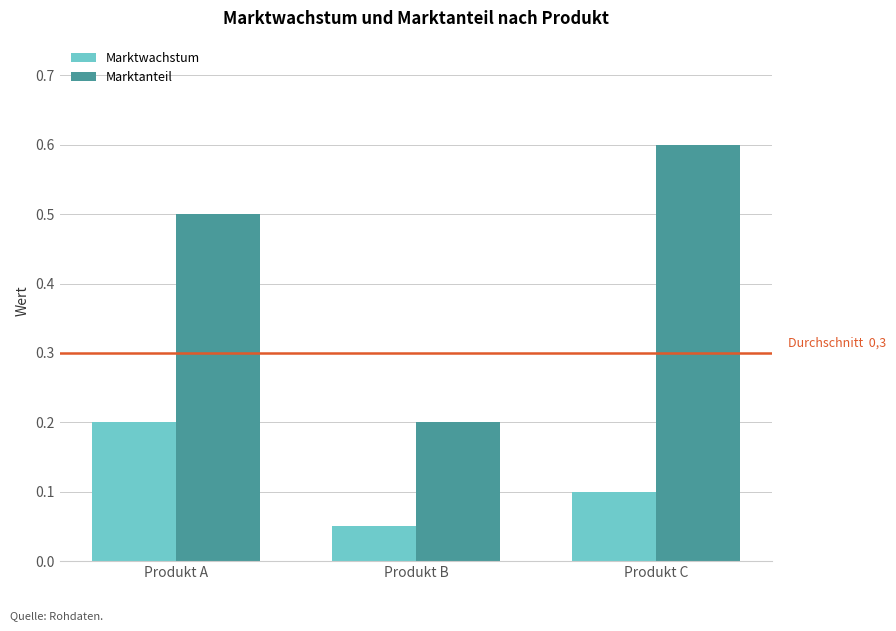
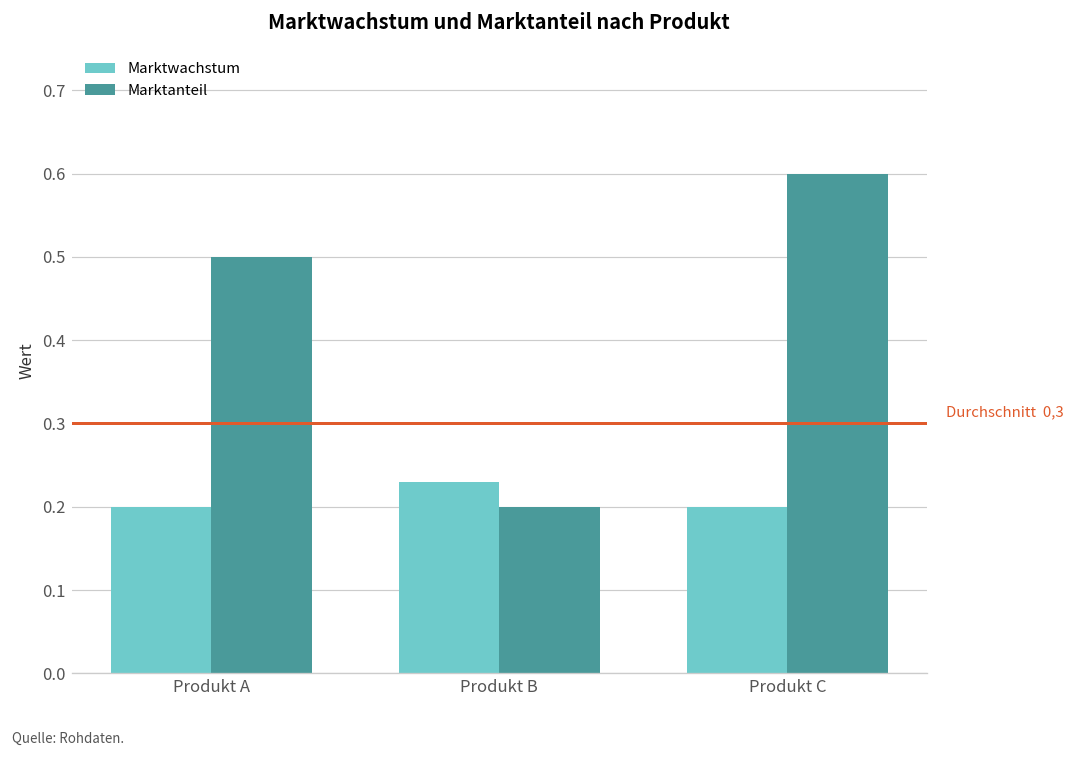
  {
    "Marktwachstum": {
      "Produkt A": 0.20,
-     "Produkt B": 0.05,
-     "Produkt C": 0.1
+     "Produkt B": 0.23,
+     "Produkt C": 0.2
    },
    "Marktanteil": {
      "Produkt A": 0.50,
      "Produkt B": 0.20,
      "Produkt C": 0.60
    }
  }
